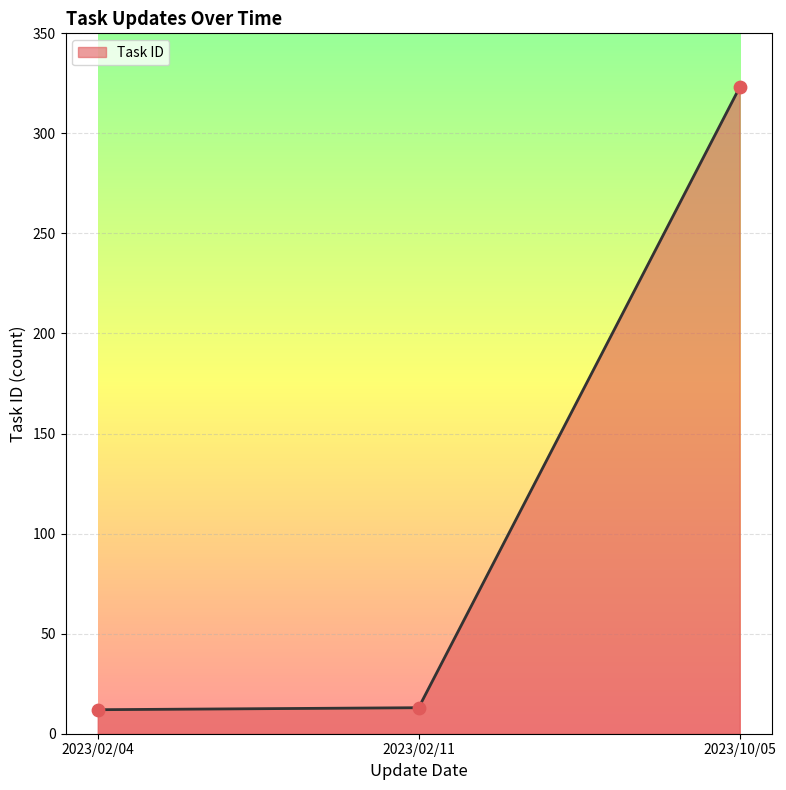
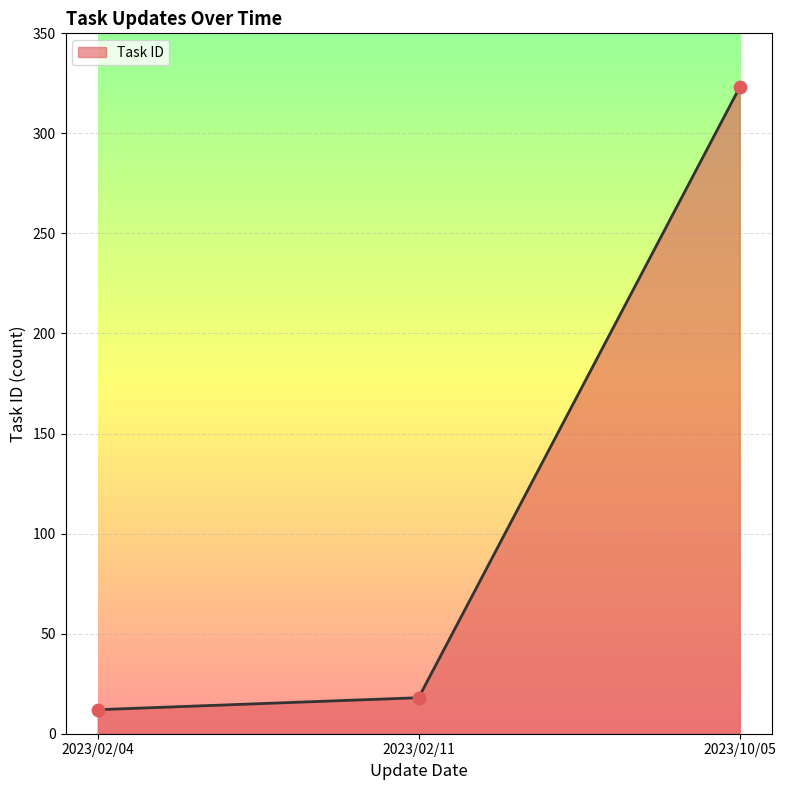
  {
    "2023/02/04": 12,
-   "2023/02/11": 13,
+   "2023/02/11": 18,
    "2023/10/05": 323
  }
